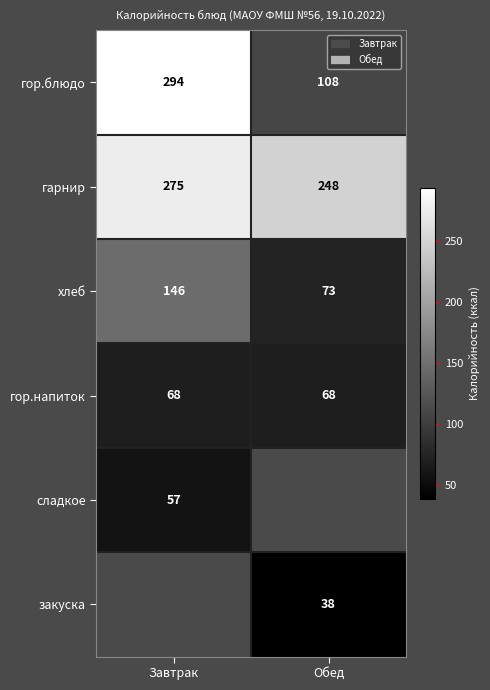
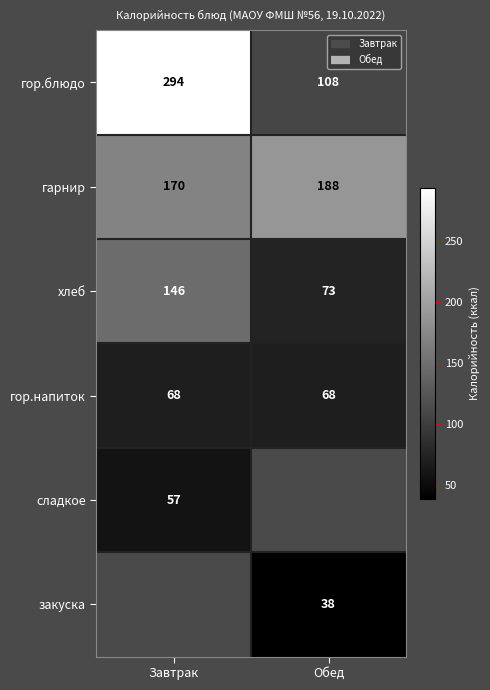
  {
    "гор.блюдо": {
      "Завтрак": 294,
      "Обед": 108
    },
    "гарнир": {
-     "Завтрак": 275,
-     "Обед": 248
+     "Завтрак": 170,
+     "Обед": 188
    },
    "хлеб": {
      "Завтрак": 146,
      "Обед": 73
    },
    "гор.напиток": {
      "Завтрак": 68,
      "Обед": 68
    },
    "сладкое": {
      "Завтрак": 57
    },
    "закуска": {
      "Обед": 38
    }
  }
